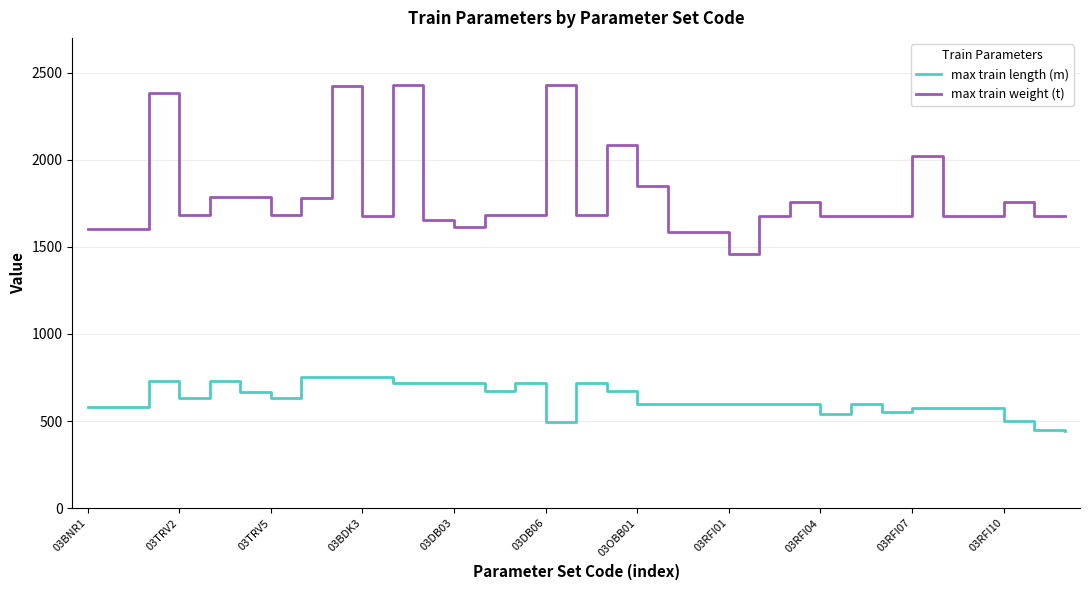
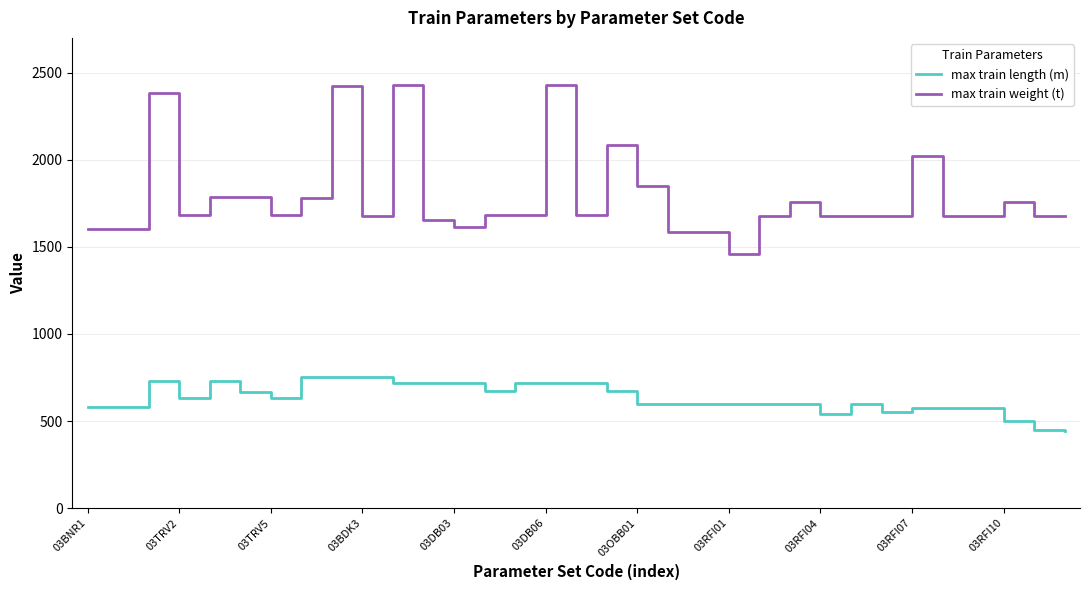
  {
    "max train length (m)": {
      "03BNR1": 580,
      "03TRV2": 630,
      "03TRV5": 630,
      "03BDK3": 750,
      "03DB03": 720,
-     "03DB06": 490,
+     "03DB06": 720,
      "03OBB01": 600,
      "03RFI01": 600,
      "03RFI04": 540,
      "03RFI07": 580,
      "03RFI10": 500
    },
    "max train weight (t)": {
      "03BNR1": 1600,
      "03TRV2": 1680,
      "03TRV5": 1680,
      "03BDK3": 1680,
      "03DB03": 1620,
      "03DB06": 2430,
      "03OBB01": 1850,
      "03RFI01": 1460,
      "03RFI04": 1680,
      "03RFI07": 2020,
      "03RFI10": 1760
    }
  }
